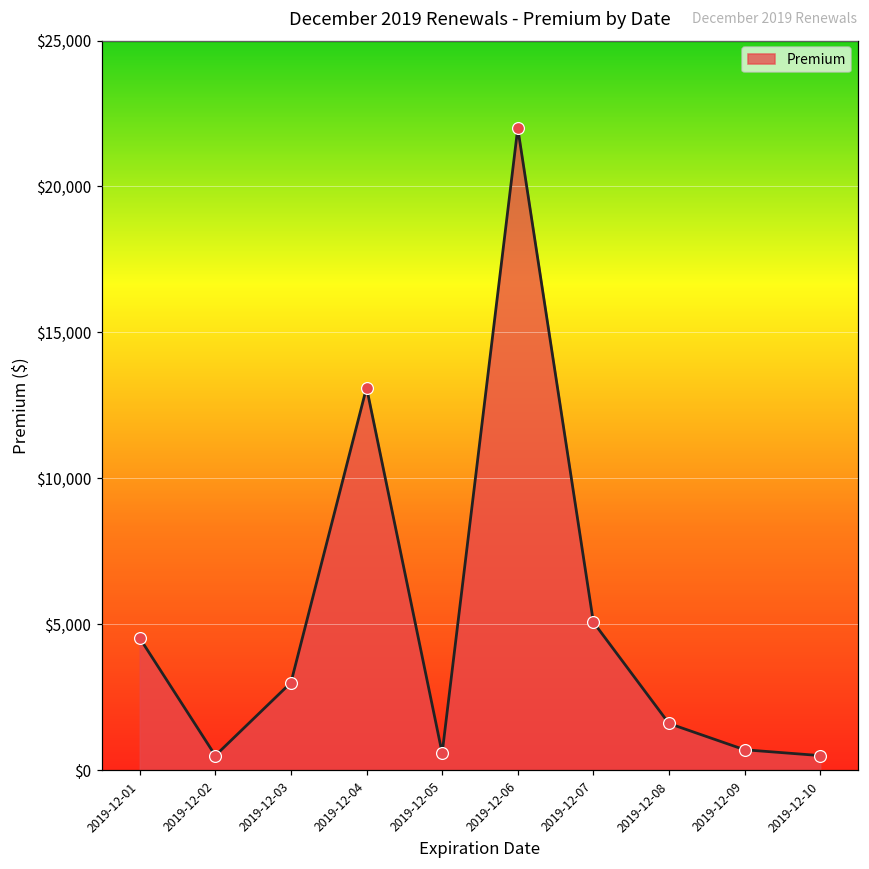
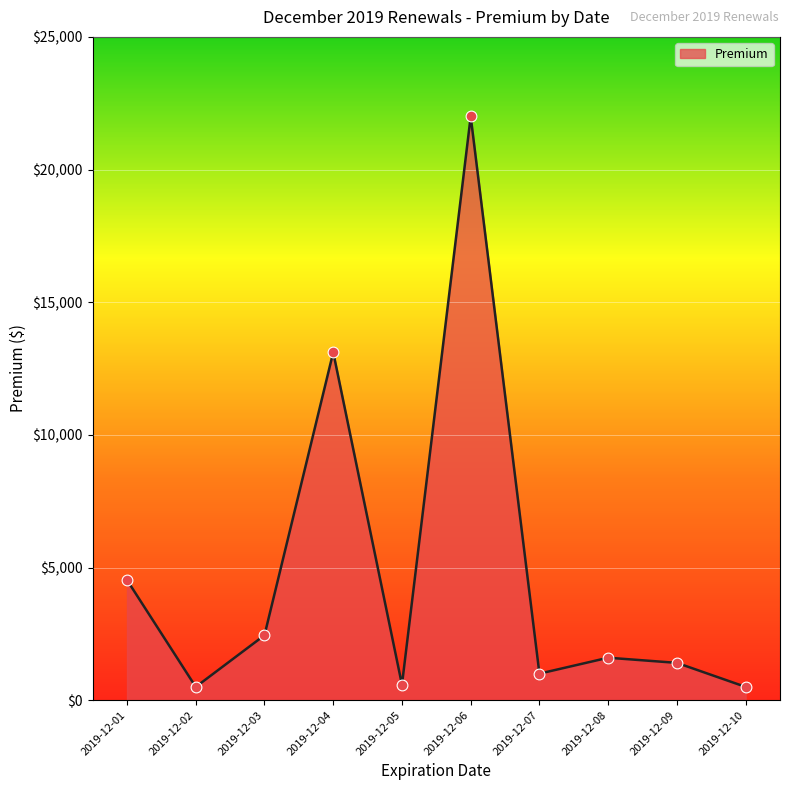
  {
    "2019-12-01": "$4,500",
    "2019-12-02": "$500",
-   "2019-12-03": "$3,000",
+   "2019-12-03": "$2,400",
    "2019-12-04": "$13,100",
    "2019-12-05": "$600",
    "2019-12-06": "$22,000",
-   "2019-12-07": "$5,100",
+   "2019-12-07": "$1,000",
    "2019-12-08": "$1,600",
-   "2019-12-09": "$700",
+   "2019-12-09": "$1,400",
    "2019-12-10": "$500"
  }
